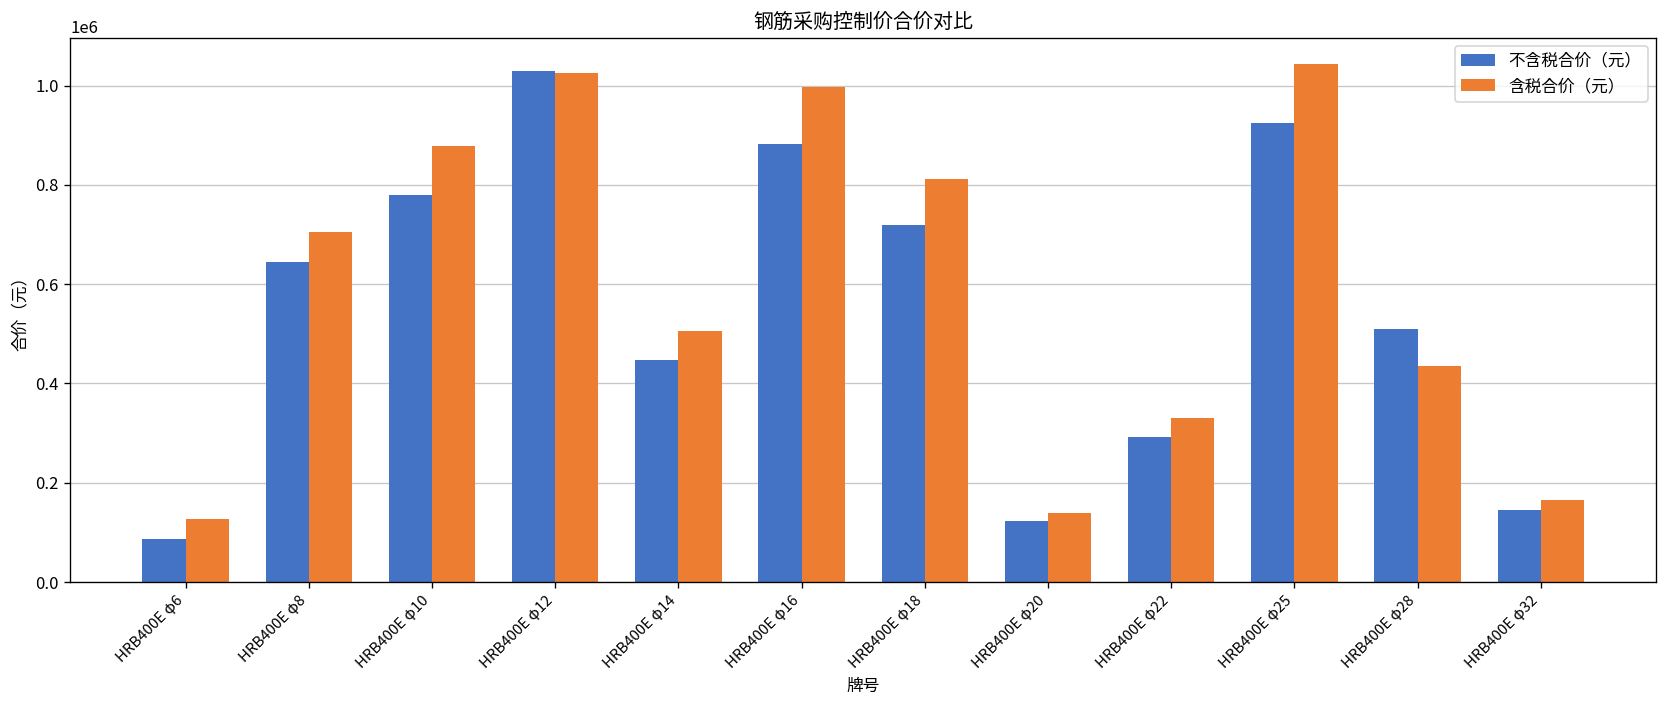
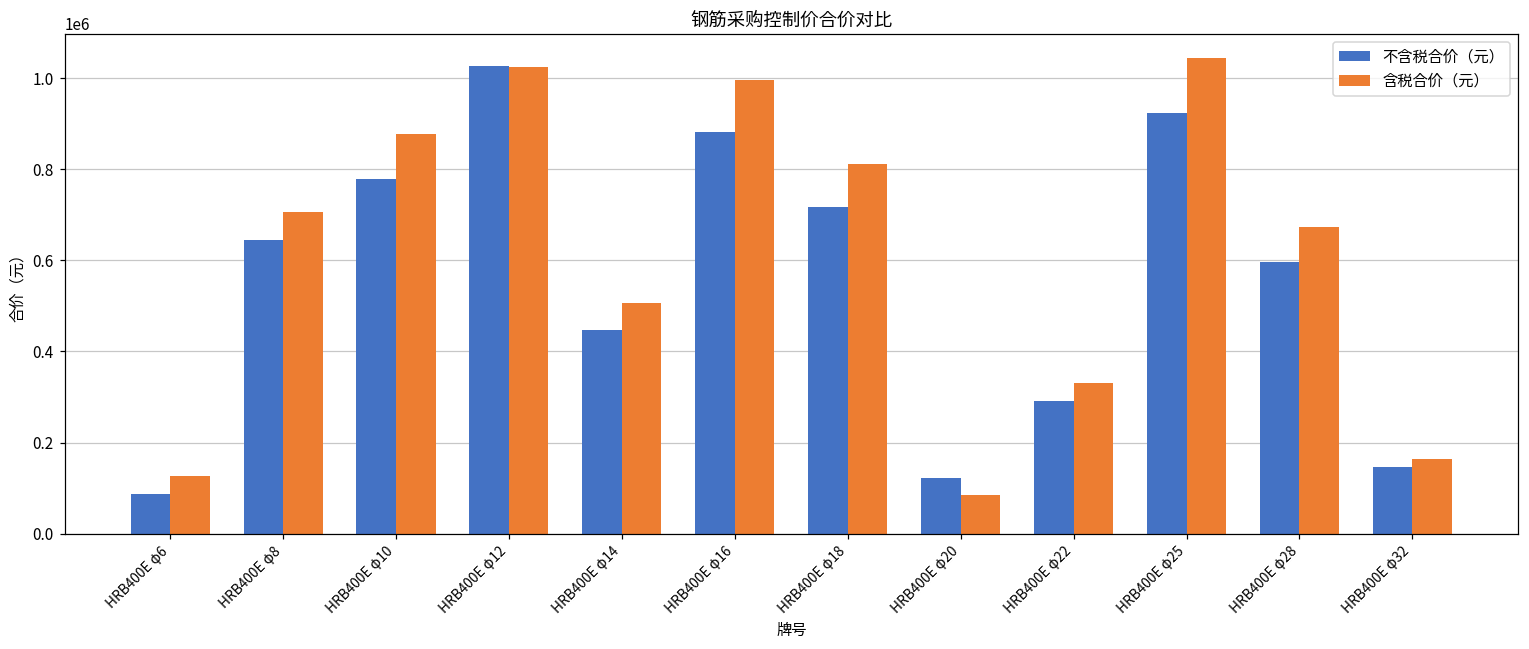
  {
    "不含税合价（元）": {
      "HRB400E φ6": 90000,
      "HRB400E φ8": 650000,
      "HRB400E φ10": 780000,
      "HRB400E φ12": 1030000,
      "HRB400E φ14": 450000,
      "HRB400E φ16": 880000,
      "HRB400E φ18": 720000,
      "HRB400E φ20": 120000,
      "HRB400E φ22": 290000,
      "HRB400E φ25": 920000,
-     "HRB400E φ28": 510000,
+     "HRB400E φ28": 600000,
      "HRB400E φ32": 150000
    },
    "含税合价（元）": {
      "HRB400E φ6": 130000,
      "HRB400E φ8": 710000,
      "HRB400E φ10": 880000,
      "HRB400E φ12": 1030000,
      "HRB400E φ14": 510000,
      "HRB400E φ16": 1000000,
      "HRB400E φ18": 810000,
-     "HRB400E φ20": 140000,
+     "HRB400E φ20": 80000,
      "HRB400E φ22": 330000,
      "HRB400E φ25": 1040000,
-     "HRB400E φ28": 440000,
+     "HRB400E φ28": 670000,
      "HRB400E φ32": 160000
    }
  }
